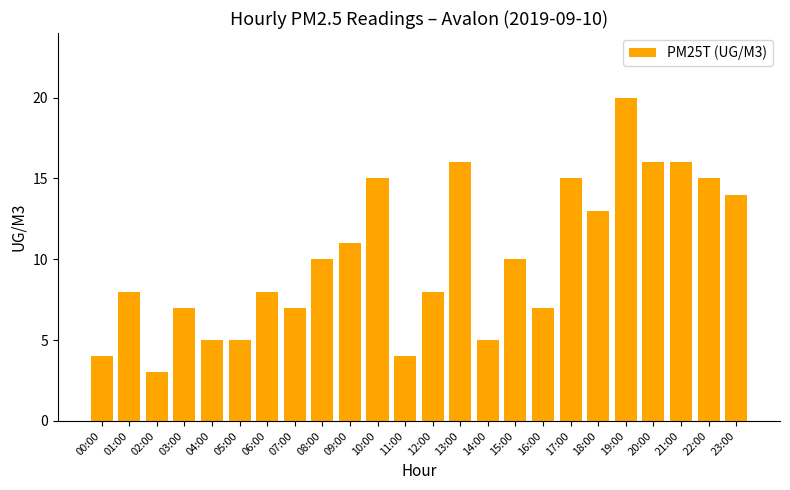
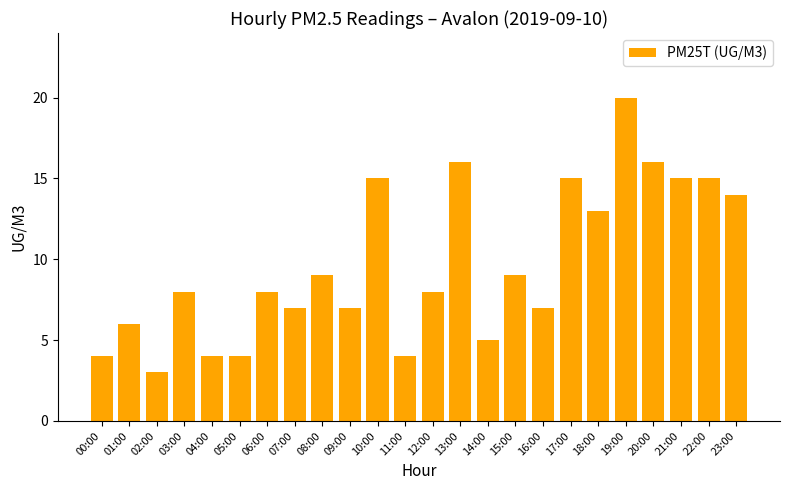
  {
    "00:00": 4,
-   "01:00": 8,
+   "01:00": 6,
    "02:00": 3,
-   "03:00": 7,
-   "04:00": 5,
-   "05:00": 5,
+   "03:00": 8,
+   "04:00": 4,
+   "05:00": 4,
    "06:00": 8,
    "07:00": 7,
-   "08:00": 10,
-   "09:00": 11,
+   "08:00": 9,
+   "09:00": 7,
    "10:00": 15,
    "11:00": 4,
    "12:00": 8,
    "13:00": 16,
    "14:00": 5,
-   "15:00": 10,
+   "15:00": 9,
    "16:00": 7,
    "17:00": 15,
    "18:00": 13,
    "19:00": 20,
    "20:00": 16,
-   "21:00": 16,
+   "21:00": 15,
    "22:00": 15,
    "23:00": 14
  }
